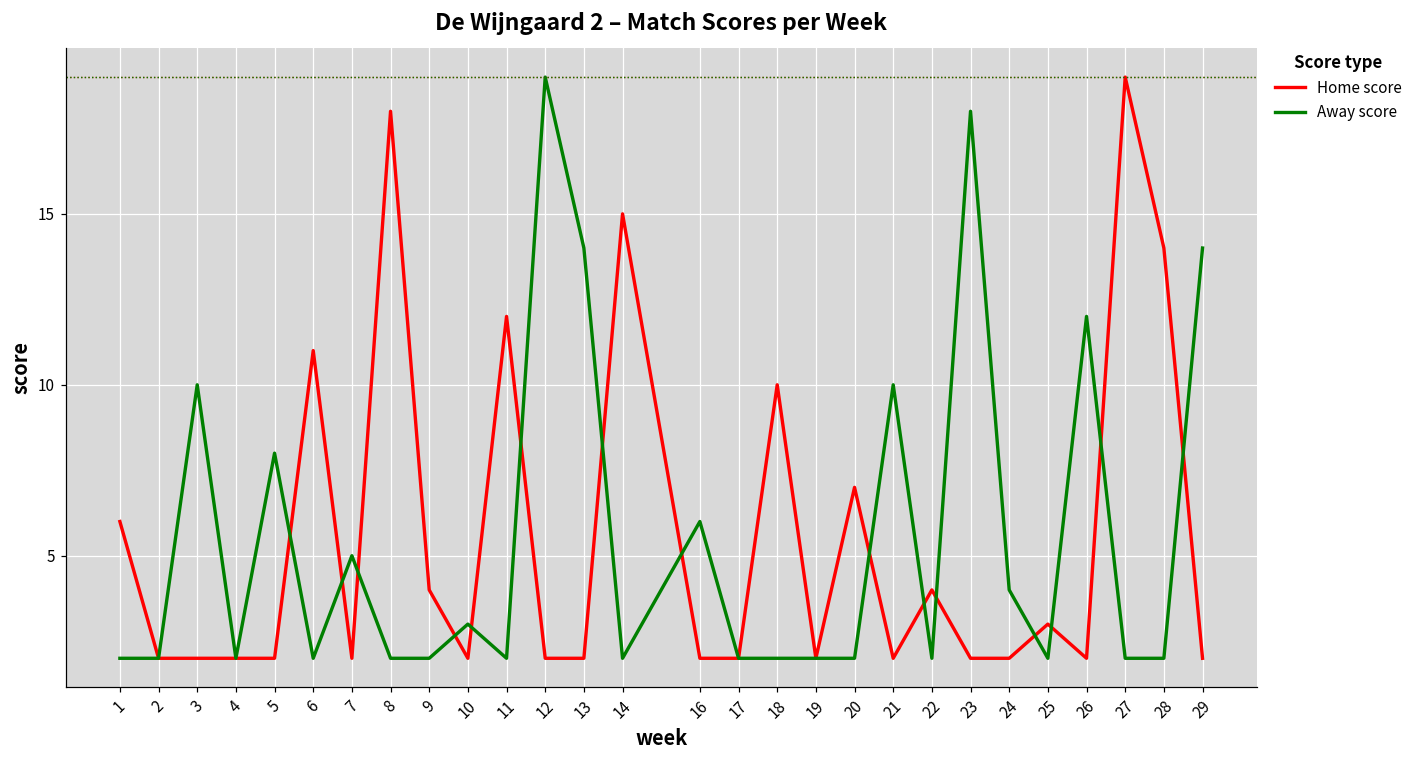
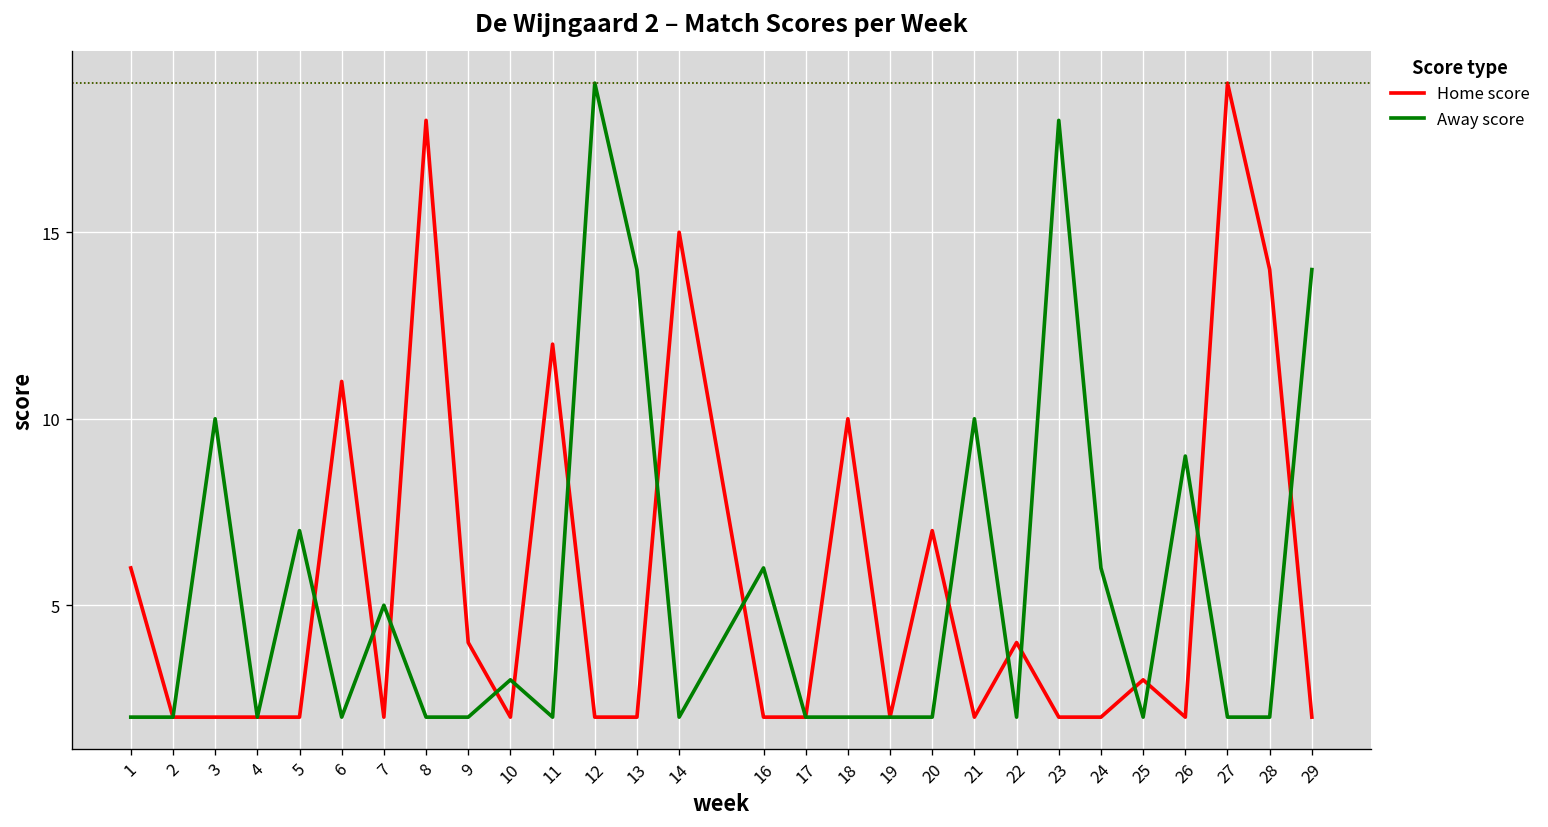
  {
    "Home score": {
      "1": 6,
      "3": 2,
      "5": 2,
      "6": 11,
      "7": 2,
      "8": 18,
      "9": 4,
      "10": 2,
      "11": 12,
      "12": 2,
      "13": 2,
      "14": 15,
      "16": 2,
      "18": 10,
      "20": 7,
      "21": 2,
      "22": 4,
      "23": 2,
      "24": 2,
      "25": 3,
      "26": 2,
      "27": 19,
      "28": 14,
      "29": 2
    },
    "Away score": {
      "1": 2,
      "3": 10,
-     "5": 8,
+     "5": 7,
      "6": 2,
      "7": 5,
      "8": 2,
      "9": 2,
      "10": 3,
      "11": 2,
      "12": 19,
      "13": 14,
      "14": 2,
      "16": 6,
      "18": 2,
      "20": 2,
      "21": 10,
      "22": 2,
      "23": 18,
-     "24": 4,
+     "24": 6,
      "25": 2,
-     "26": 12,
+     "26": 9,
      "27": 2,
      "28": 2,
      "29": 14
    }
  }
